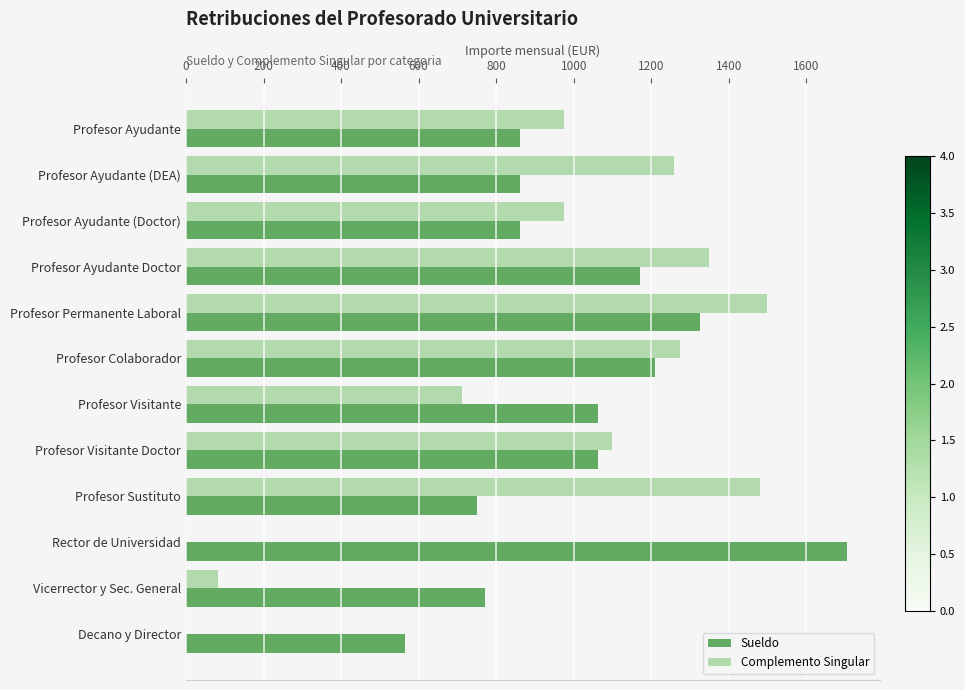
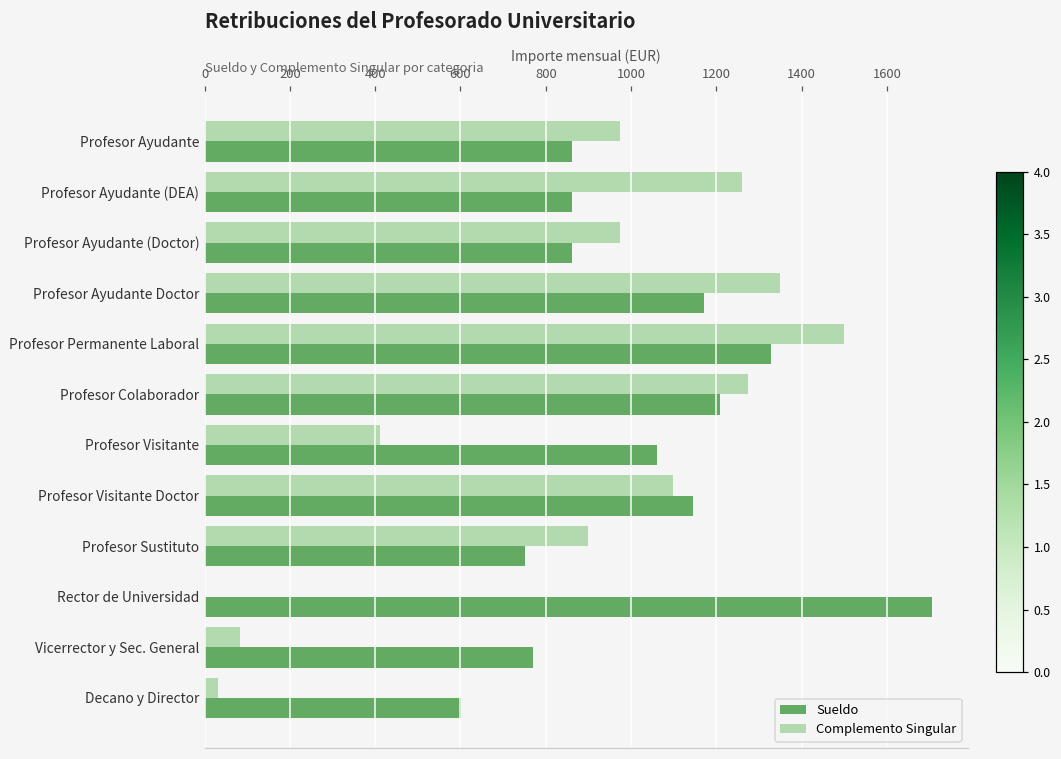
  {
    "Sueldo": {
      "Profesor Ayudante": 860,
      "Profesor Ayudante (DEA)": 860,
      "Profesor Ayudante (Doctor)": 860,
      "Profesor Ayudante Doctor": 1170,
      "Profesor Permanente Laboral": 1330,
      "Profesor Colaborador": 1210,
      "Profesor Visitante": 1060,
-     "Profesor Visitante Doctor": 1060,
+     "Profesor Visitante Doctor": 1140,
      "Profesor Sustituto": 750,
      "Rector de Universidad": 1700,
      "Vicerrector y Sec. General": 770,
-     "Decano y Director": 560
+     "Decano y Director": 600
    },
    "Complemento Singular": {
      "Profesor Ayudante": 970,
      "Profesor Ayudante (DEA)": 1260,
      "Profesor Ayudante (Doctor)": 970,
      "Profesor Ayudante Doctor": 1350,
      "Profesor Permanente Laboral": 1500,
      "Profesor Colaborador": 1270,
-     "Profesor Visitante": 710,
+     "Profesor Visitante": 410,
      "Profesor Visitante Doctor": 1100,
-     "Profesor Sustituto": 1480,
+     "Profesor Sustituto": 900,
      "Rector de Universidad": 0,
      "Vicerrector y Sec. General": 80,
-     "Decano y Director": 0
+     "Decano y Director": 30
    }
  }
